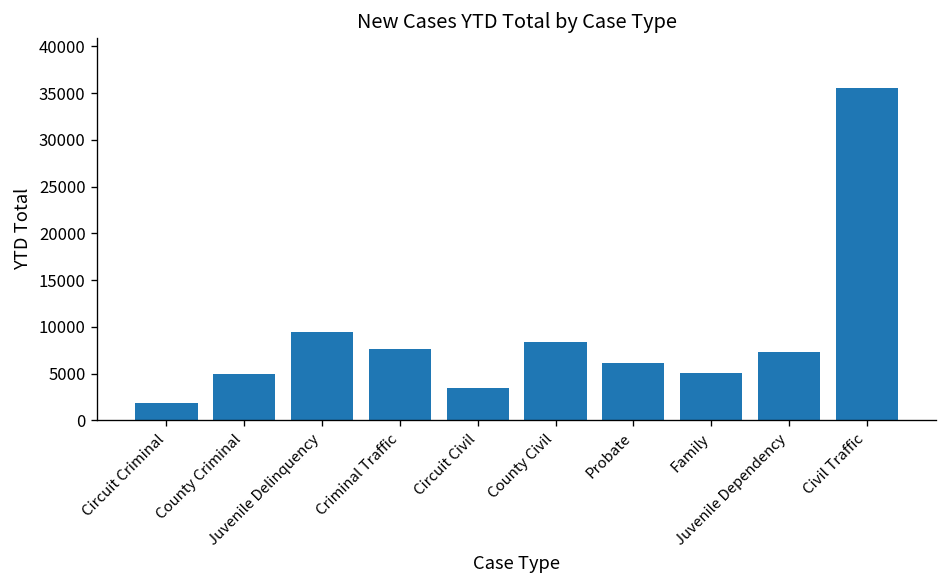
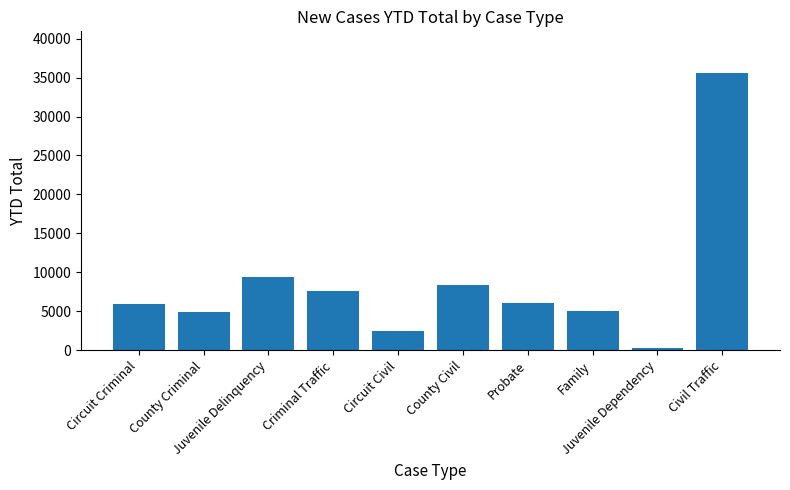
  {
-   "Circuit Criminal": 2000,
+   "Circuit Criminal": 6000,
    "County Criminal": 5000,
    "Juvenile Delinquency": 9000,
    "Criminal Traffic": 8000,
-   "Circuit Civil": 3000,
+   "Circuit Civil": 2000,
    "County Civil": 8000,
    "Probate": 6000,
    "Family": 5000,
-   "Juvenile Dependency": 7000,
+   "Juvenile Dependency": 0,
    "Civil Traffic": 36000
  }
